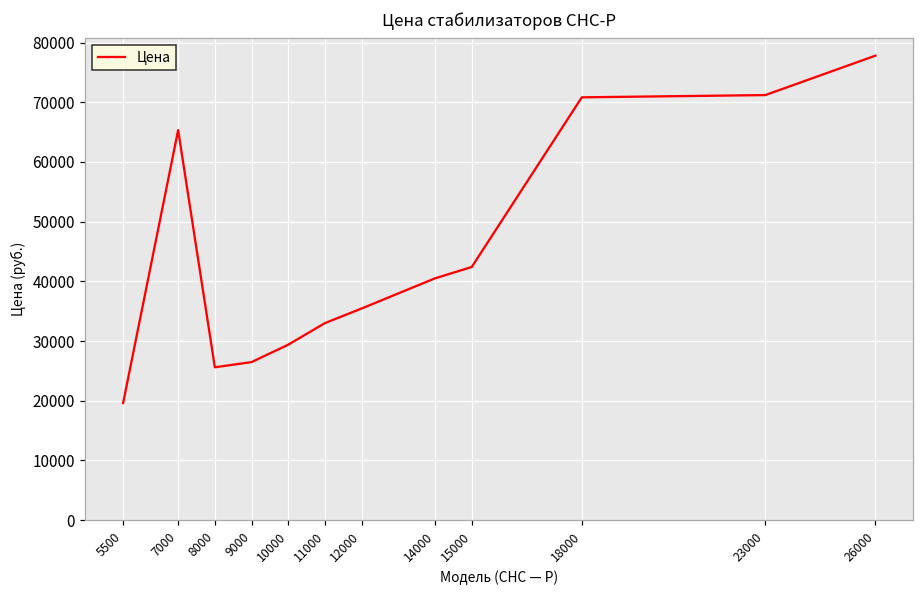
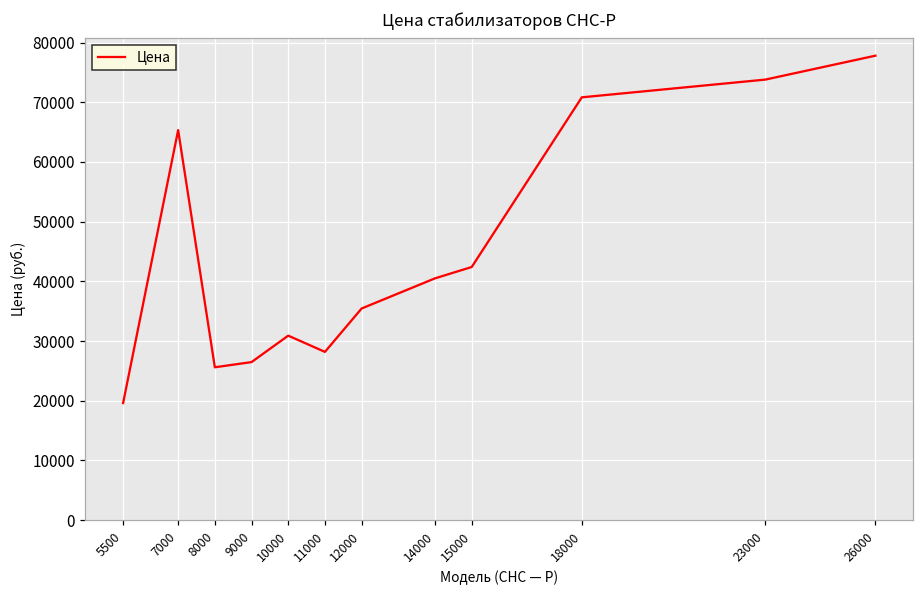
  {
    "5500": 20000,
    "7000": 65000,
    "8000": 26000,
    "9000": 26000,
-   "10000": 29000,
-   "11000": 33000,
+   "10000": 31000,
+   "11000": 28000,
    "12000": 35000,
    "14000": 41000,
    "15000": 42000,
    "18000": 71000,
-   "23000": 71000,
+   "23000": 74000,
    "26000": 78000
  }
